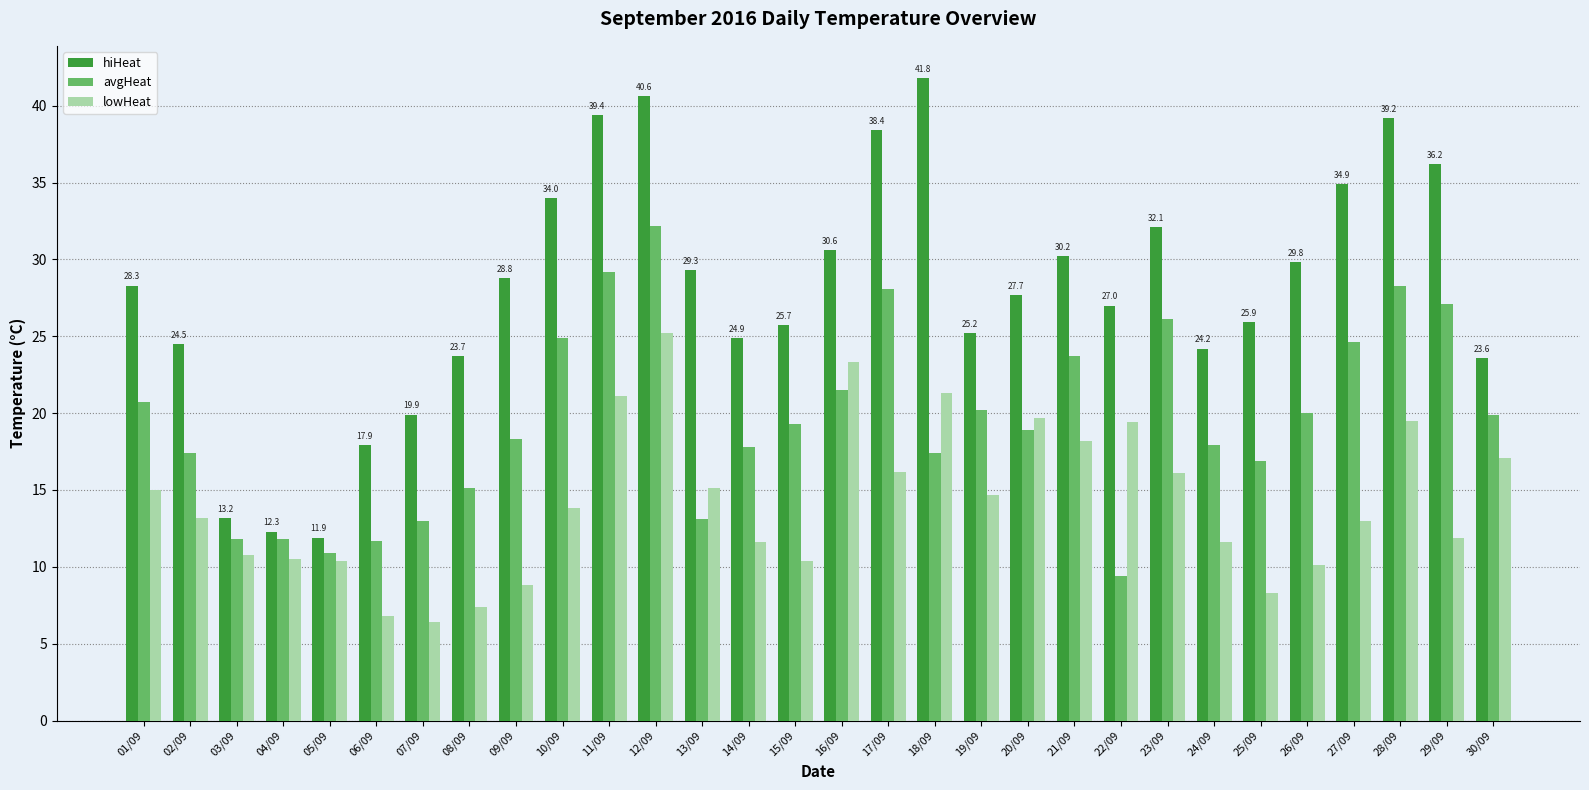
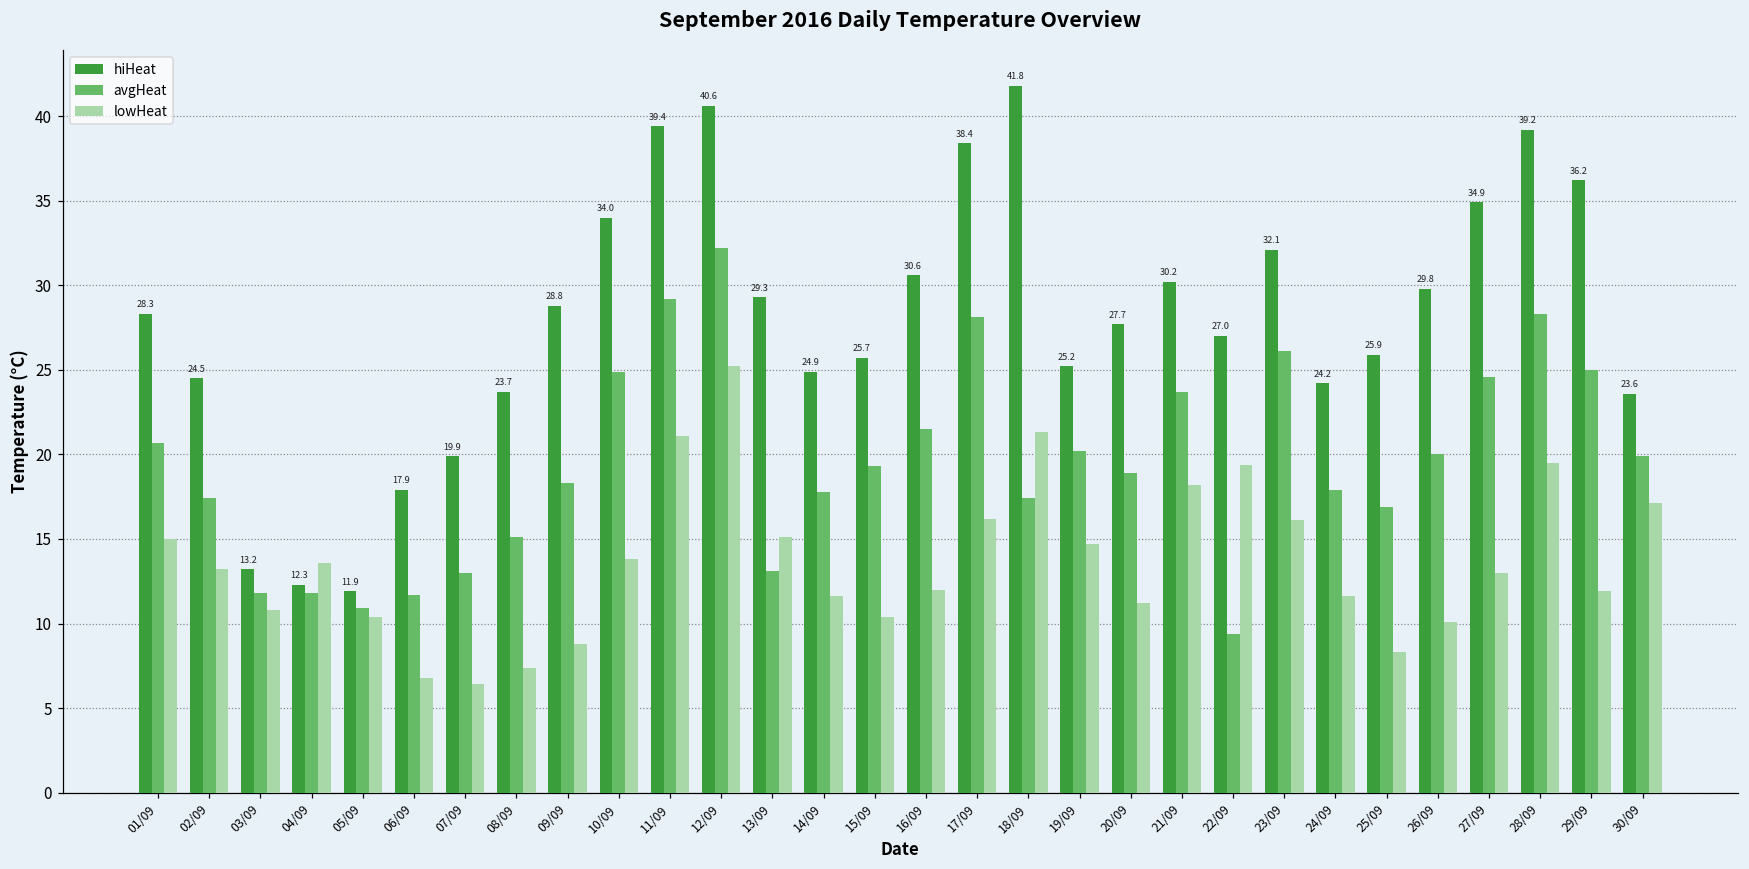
  {
    "hiHeat": {
      "01/09": 28.3,
      "02/09": 24.5,
      "03/09": 13.2,
      "04/09": 12.3,
      "05/09": 11.9,
      "06/09": 17.9,
      "07/09": 19.9,
      "08/09": 23.7,
      "09/09": 28.8,
      "10/09": 34.0,
      "11/09": 39.4,
      "12/09": 40.6,
      "13/09": 29.3,
      "14/09": 24.9,
      "15/09": 25.7,
      "16/09": 30.6,
      "17/09": 38.4,
      "18/09": 41.8,
      "19/09": 25.2,
      "20/09": 27.7,
      "21/09": 30.2,
      "22/09": 27.0,
      "23/09": 32.1,
      "24/09": 24.2,
      "25/09": 25.9,
      "26/09": 29.8,
      "27/09": 34.9,
      "28/09": 39.2,
      "29/09": 36.2,
      "30/09": 23.6
    },
    "avgHeat": {
      "01/09": 20.7,
      "02/09": 17.4,
      "03/09": 11.8,
      "04/09": 11.8,
      "05/09": 10.9,
      "06/09": 11.7,
      "07/09": 13.0,
      "08/09": 15.1,
      "09/09": 18.3,
      "10/09": 24.9,
      "11/09": 29.2,
      "12/09": 32.2,
      "13/09": 13.1,
      "14/09": 17.8,
      "15/09": 19.3,
      "16/09": 21.5,
      "17/09": 28.1,
      "18/09": 17.4,
      "19/09": 20.2,
      "20/09": 18.9,
      "21/09": 23.7,
      "22/09": 9.4,
      "23/09": 26.1,
      "24/09": 17.9,
      "25/09": 16.9,
      "26/09": 20.0,
      "27/09": 24.6,
      "28/09": 28.3,
-     "29/09": 27.1,
+     "29/09": 25.0,
      "30/09": 19.9
    },
    "lowHeat": {
      "01/09": 15.0,
      "03/09": 10.8,
-     "04/09": 10.5,
+     "04/09": 13.6,
      "05/09": 10.4,
      "06/09": 6.8,
      "07/09": 6.4,
      "08/09": 7.4,
      "09/09": 8.8,
      "10/09": 13.8,
      "11/09": 21.1,
      "12/09": 25.2,
      "13/09": 15.1,
      "14/09": 11.6,
      "15/09": 10.4,
-     "16/09": 23.3,
+     "16/09": 12.0,
      "17/09": 16.2,
      "18/09": 21.3,
      "19/09": 14.7,
-     "20/09": 19.7,
+     "20/09": 11.2,
      "21/09": 18.2,
      "22/09": 19.4,
      "23/09": 16.1,
      "24/09": 11.6,
      "25/09": 8.3,
      "26/09": 10.1,
      "27/09": 13.0,
      "28/09": 19.5,
      "29/09": 11.9,
      "30/09": 17.1
    }
  }
